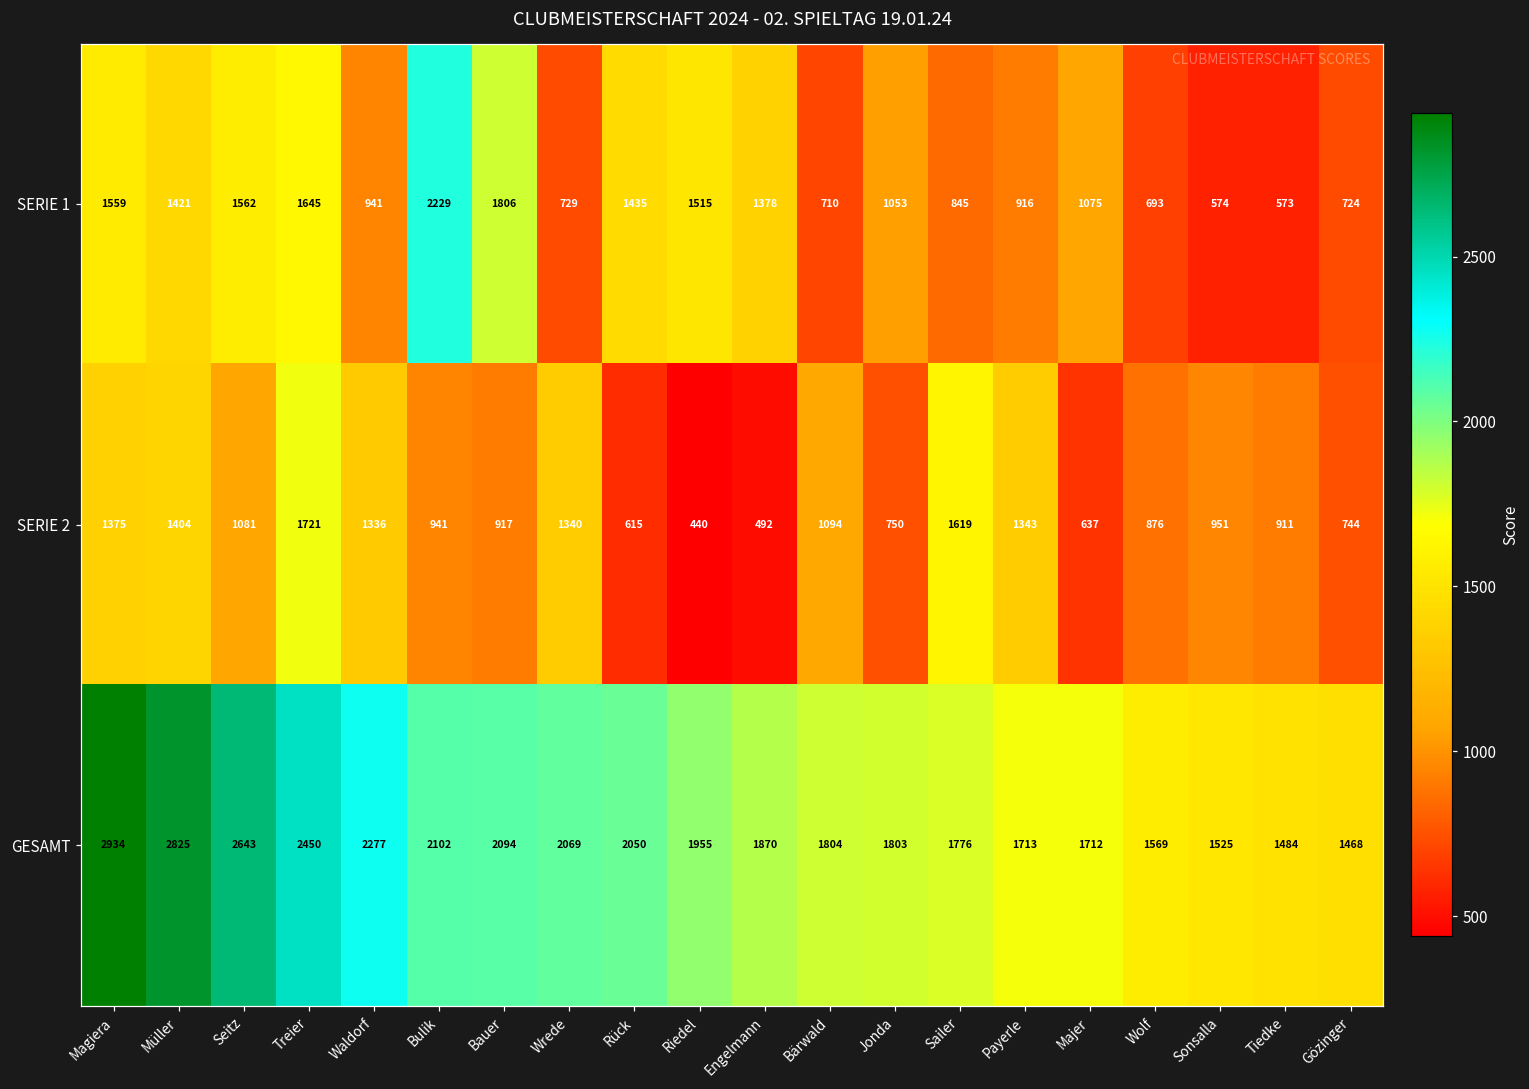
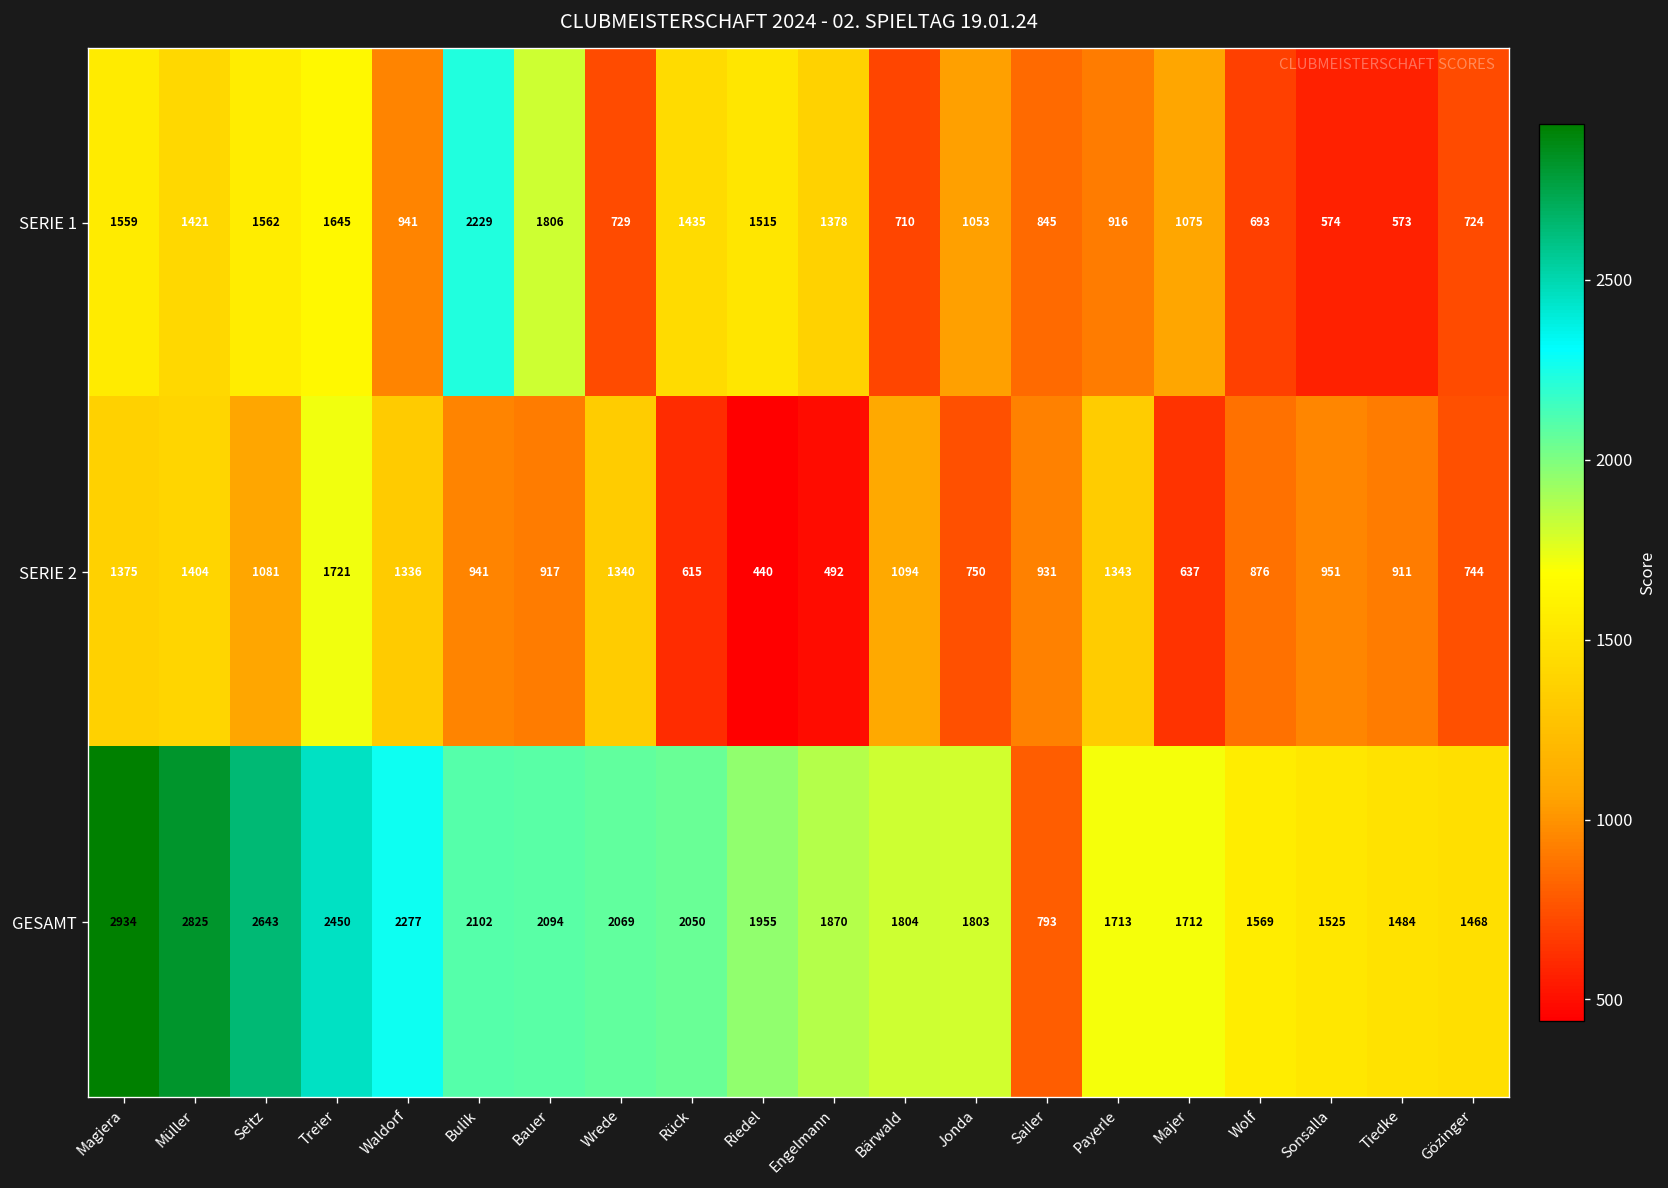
  {
    "SERIE 1": {
      "Magiera": 1559,
      "Müller": 1421,
      "Seitz": 1562,
      "Treier": 1645,
      "Waldorf": 941,
      "Bulik": 2229,
      "Bauer": 1806,
      "Wrede": 729,
      "Rück": 1435,
      "Riedel": 1515,
      "Engelmann": 1378,
      "Bärwald": 710,
      "Jonda": 1053,
      "Sailer": 845,
      "Payerle": 916,
      "Majer": 1075,
      "Wolf": 693,
      "Sonsalla": 574,
      "Gözinger": 724
    },
    "SERIE 2": {
      "Magiera": 1375,
      "Müller": 1404,
      "Seitz": 1081,
      "Treier": 1721,
      "Waldorf": 1336,
      "Bulik": 941,
      "Bauer": 917,
      "Wrede": 1340,
      "Rück": 615,
      "Riedel": 440,
      "Engelmann": 492,
      "Bärwald": 1094,
      "Jonda": 750,
-     "Sailer": 1619,
+     "Sailer": 931,
      "Payerle": 1343,
      "Majer": 637,
      "Wolf": 876,
      "Sonsalla": 951,
      "Tiedke": 911,
      "Gözinger": 744
    },
    "GESAMT": {
      "Magiera": 2934,
      "Müller": 2825,
      "Seitz": 2643,
      "Treier": 2450,
      "Waldorf": 2277,
      "Bulik": 2102,
      "Bauer": 2094,
      "Wrede": 2069,
      "Rück": 2050,
      "Riedel": 1955,
      "Engelmann": 1870,
      "Bärwald": 1804,
      "Jonda": 1803,
-     "Sailer": 1776,
+     "Sailer": 793,
      "Payerle": 1713,
      "Majer": 1712,
      "Wolf": 1569,
      "Sonsalla": 1525,
      "Tiedke": 1484,
      "Gözinger": 1468
    }
  }
